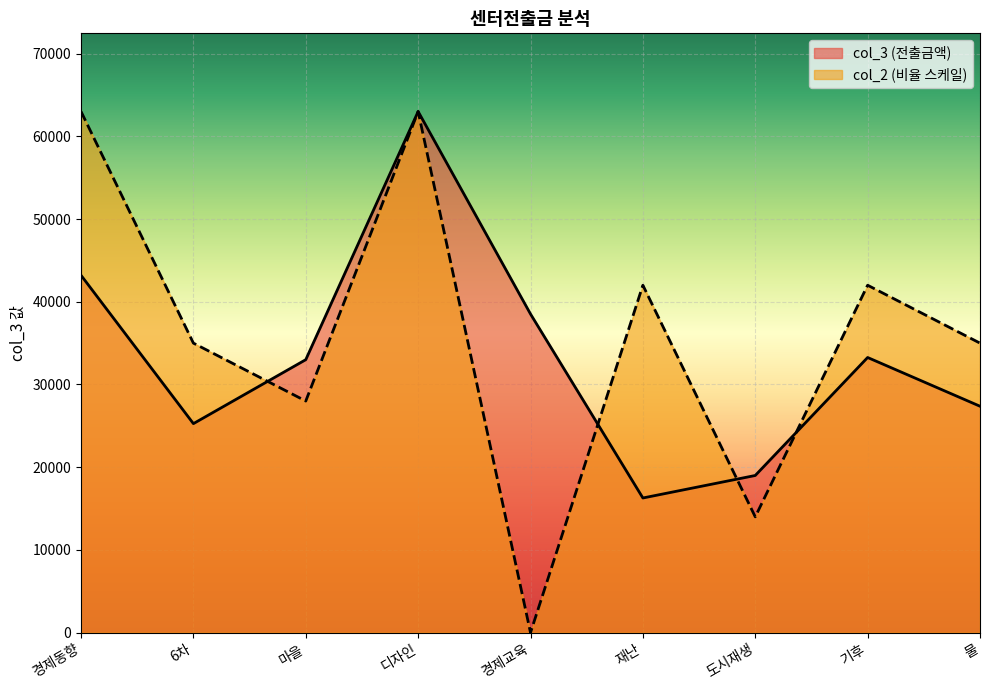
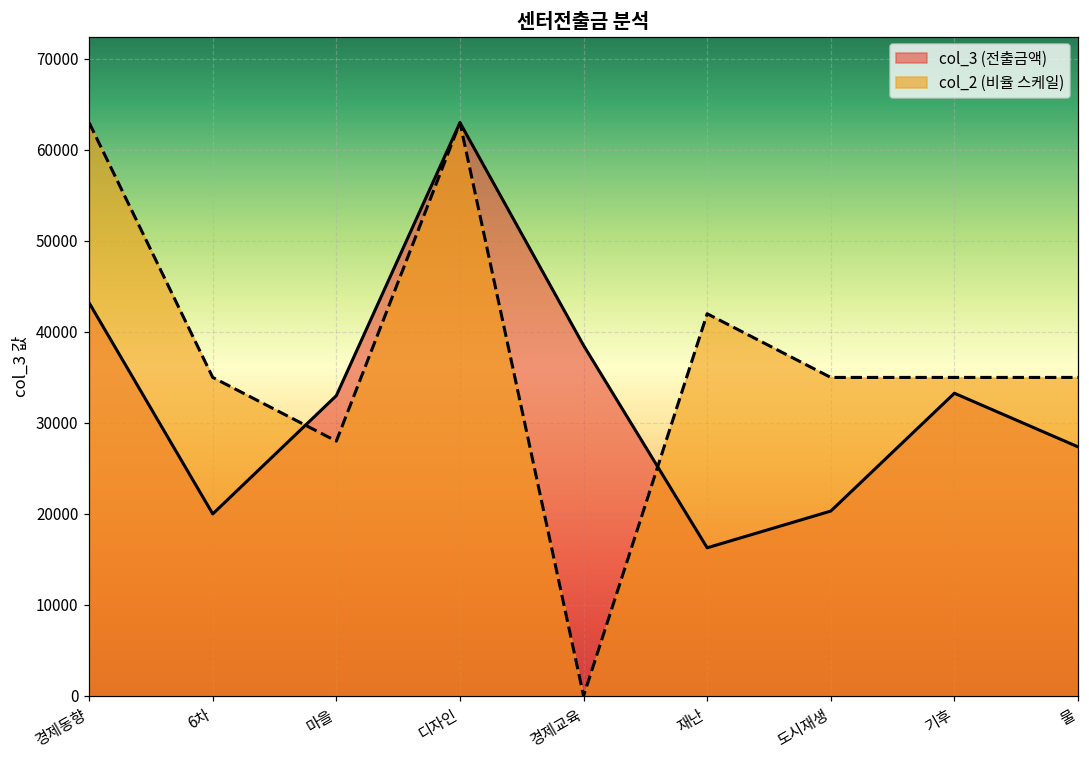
  {
    "col_3 (전출금액)": {
      "경제동향": 43000,
-     "6차": 25000,
+     "6차": 20000,
      "마을": 33000,
      "경제교육": 39000,
      "재난": 16000,
-     "도시재생": 19000,
+     "도시재생": 20000,
      "기후": 33000,
      "물": 27000
    },
    "col_2 (비율 스케일)": {
      "경제동향": 63000,
      "6차": 35000,
      "마을": 28000,
      "경제교육": 0,
      "재난": 42000,
-     "도시재생": 14000,
-     "기후": 42000,
+     "도시재생": 35000,
+     "기후": 35000,
      "물": 35000
    }
  }
